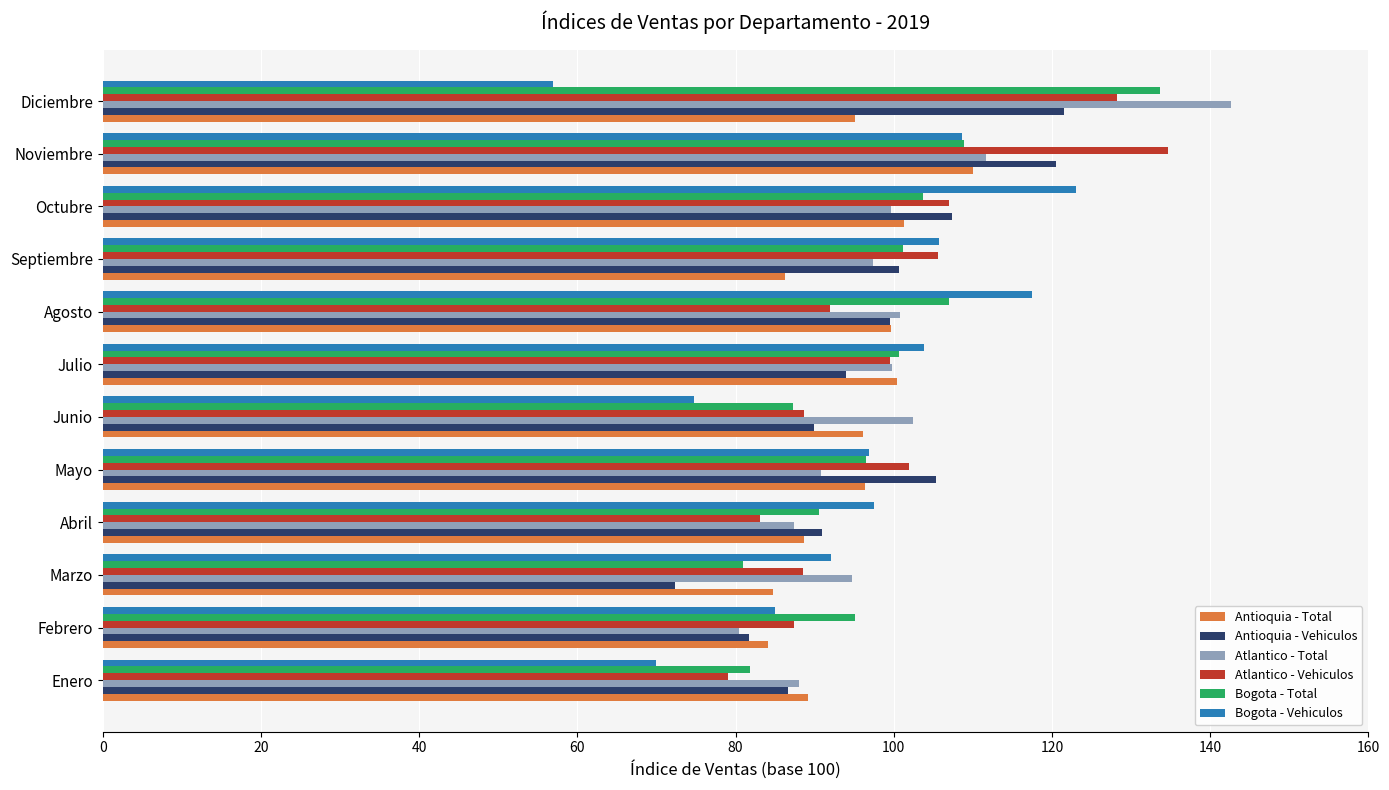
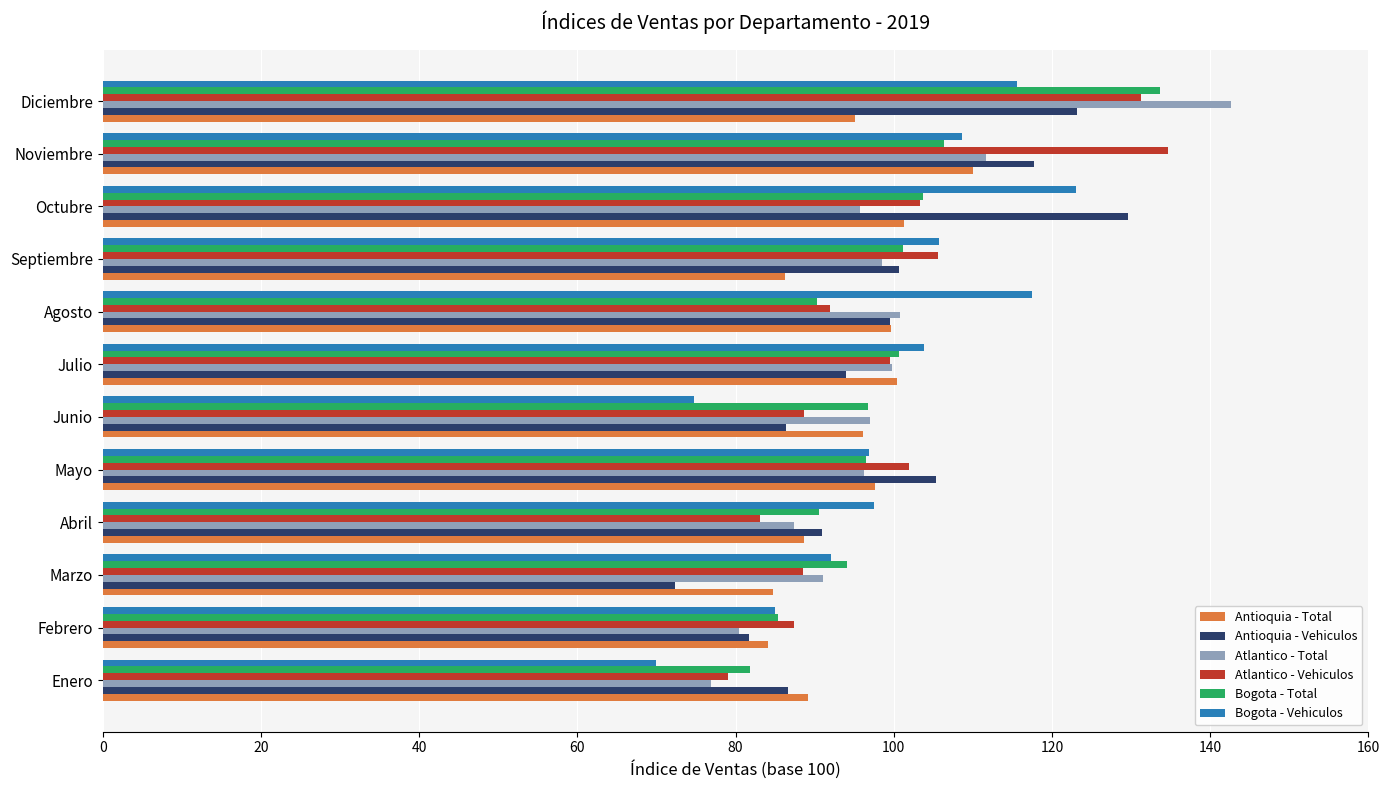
  {
    "Antioquia - Total": {
      "Diciembre": 95,
      "Noviembre": 110,
      "Octubre": 101,
      "Septiembre": 86,
      "Agosto": 100,
      "Julio": 100,
      "Junio": 96,
-     "Mayo": 96,
+     "Mayo": 98,
      "Abril": 89,
      "Marzo": 85,
      "Febrero": 84,
      "Enero": 89
    },
    "Antioquia - Vehiculos": {
-     "Diciembre": 122,
-     "Noviembre": 121,
-     "Octubre": 107,
+     "Diciembre": 123,
+     "Noviembre": 118,
+     "Octubre": 130,
      "Septiembre": 101,
      "Agosto": 100,
      "Julio": 94,
-     "Junio": 90,
+     "Junio": 86,
      "Mayo": 105,
      "Abril": 91,
      "Marzo": 72,
      "Febrero": 82,
      "Enero": 87
    },
    "Atlantico - Total": {
      "Diciembre": 143,
      "Noviembre": 112,
-     "Octubre": 100,
-     "Septiembre": 97,
+     "Octubre": 96,
+     "Septiembre": 99,
      "Agosto": 101,
      "Julio": 100,
-     "Junio": 102,
-     "Mayo": 91,
+     "Junio": 97,
+     "Mayo": 96,
      "Abril": 87,
-     "Marzo": 95,
+     "Marzo": 91,
      "Febrero": 80,
-     "Enero": 88
+     "Enero": 77
    },
    "Atlantico - Vehiculos": {
-     "Diciembre": 128,
+     "Diciembre": 131,
      "Noviembre": 135,
-     "Octubre": 107,
+     "Octubre": 103,
      "Septiembre": 106,
      "Agosto": 92,
      "Julio": 99,
      "Junio": 89,
      "Mayo": 102,
      "Abril": 83,
      "Marzo": 89,
      "Febrero": 87,
      "Enero": 79
    },
    "Bogota - Total": {
      "Diciembre": 134,
-     "Noviembre": 109,
+     "Noviembre": 106,
      "Octubre": 104,
      "Septiembre": 101,
-     "Agosto": 107,
+     "Agosto": 90,
      "Julio": 101,
-     "Junio": 87,
+     "Junio": 97,
      "Mayo": 97,
      "Abril": 91,
-     "Marzo": 81,
-     "Febrero": 95,
+     "Marzo": 94,
+     "Febrero": 85,
      "Enero": 82
    },
    "Bogota - Vehiculos": {
-     "Diciembre": 57,
+     "Diciembre": 116,
      "Noviembre": 109,
      "Octubre": 123,
      "Septiembre": 106,
      "Agosto": 117,
      "Julio": 104,
      "Junio": 75,
      "Mayo": 97,
      "Abril": 97,
      "Marzo": 92,
      "Febrero": 85,
      "Enero": 70
    }
  }
